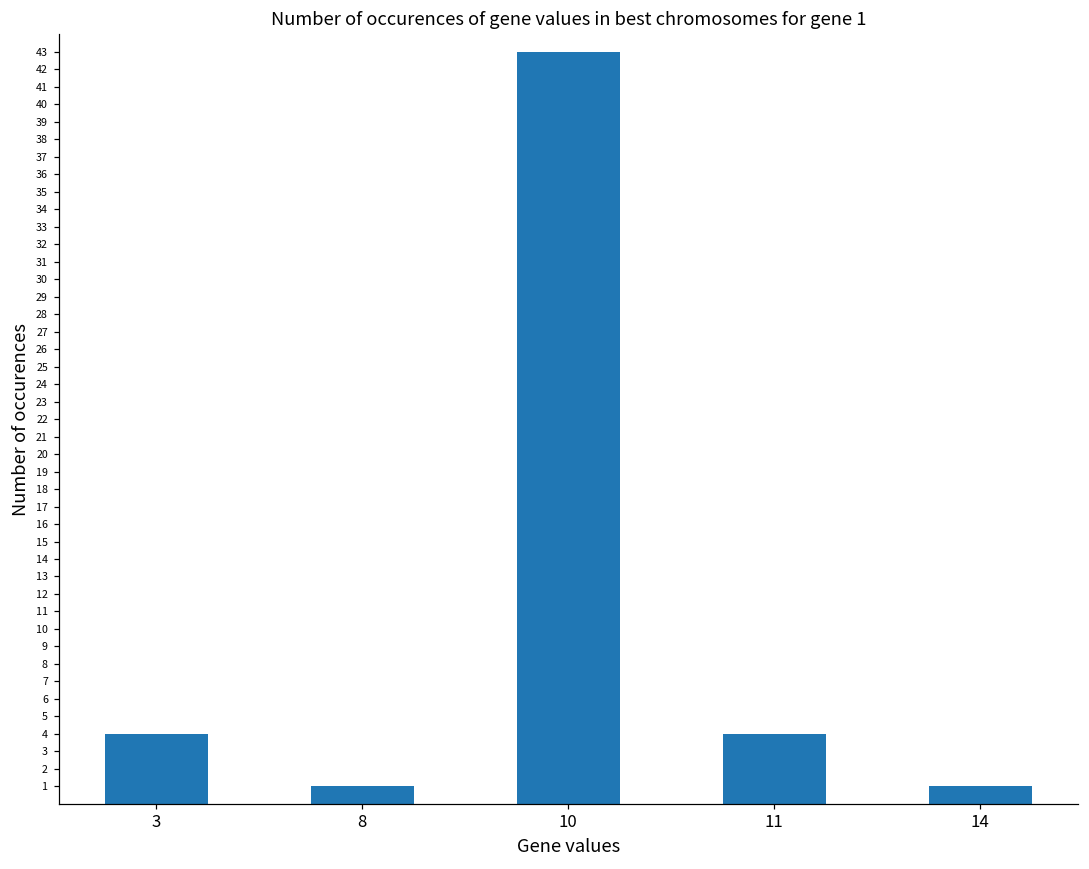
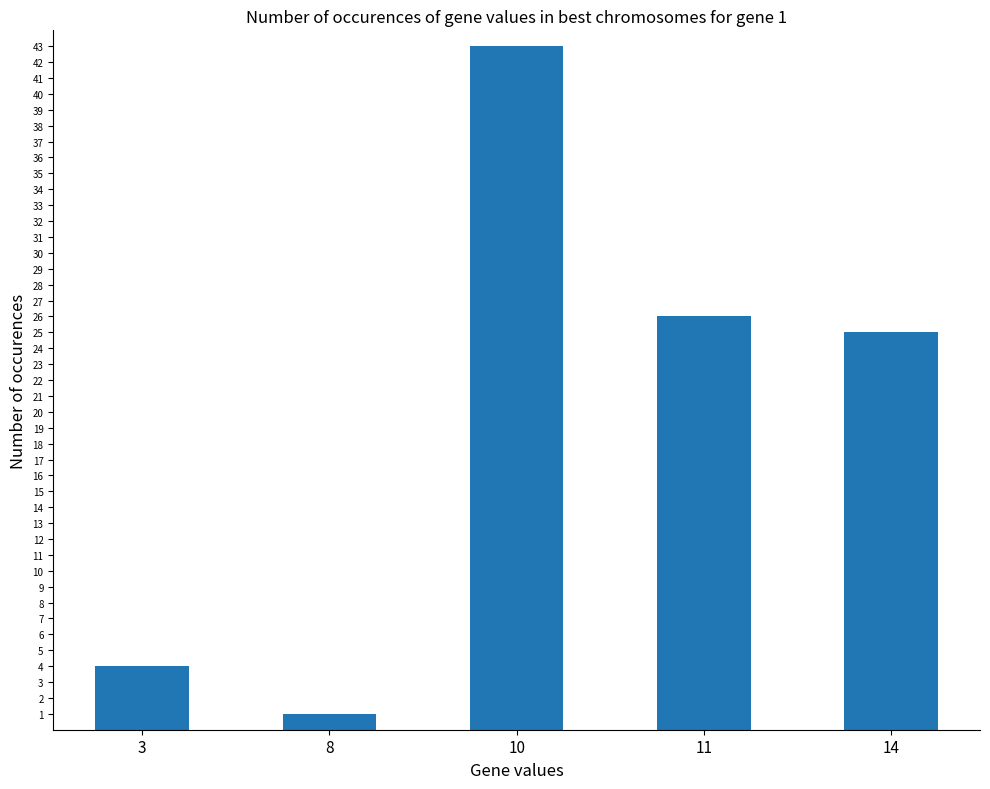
  {
    "3": 4,
    "8": 1,
    "10": 43,
-   "11": 4,
-   "14": 1
+   "11": 26,
+   "14": 25
  }
